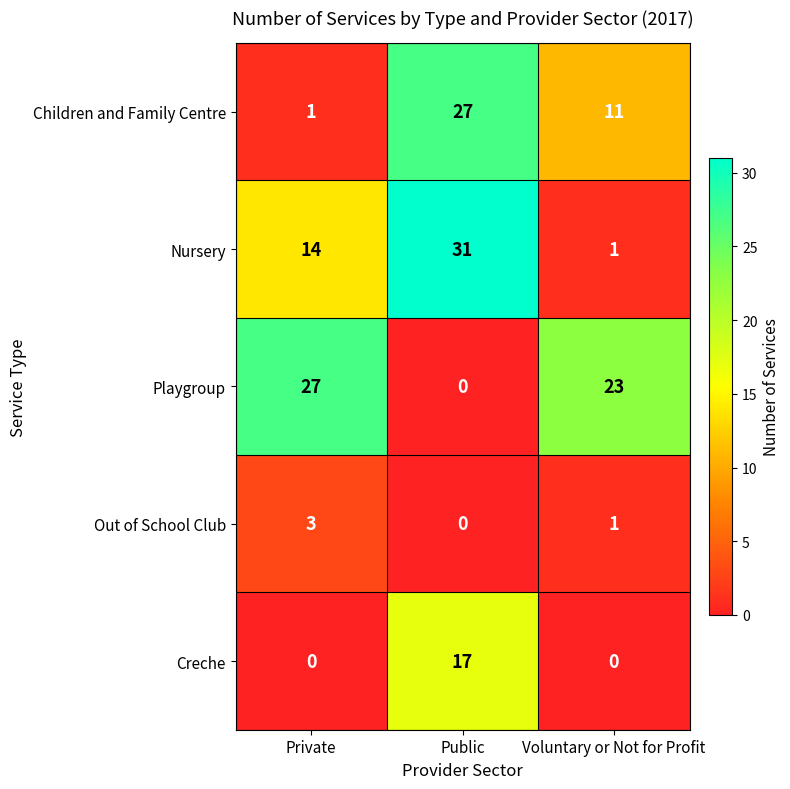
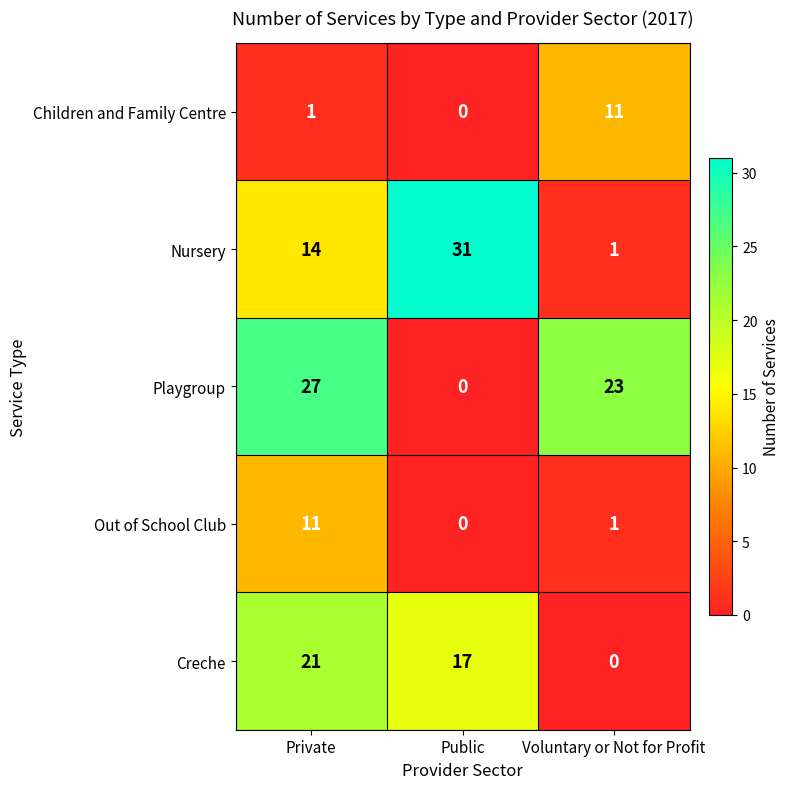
  {
    "Children and Family Centre": {
      "Private": 1,
-     "Public": 27,
+     "Public": 0,
      "Voluntary or Not for Profit": 11
    },
    "Nursery": {
      "Private": 14,
      "Public": 31,
      "Voluntary or Not for Profit": 1
    },
    "Playgroup": {
      "Private": 27,
      "Public": 0,
      "Voluntary or Not for Profit": 23
    },
    "Out of School Club": {
-     "Private": 3,
+     "Private": 11,
      "Public": 0,
      "Voluntary or Not for Profit": 1
    },
    "Creche": {
-     "Private": 0,
+     "Private": 21,
      "Public": 17,
      "Voluntary or Not for Profit": 0
    }
  }
